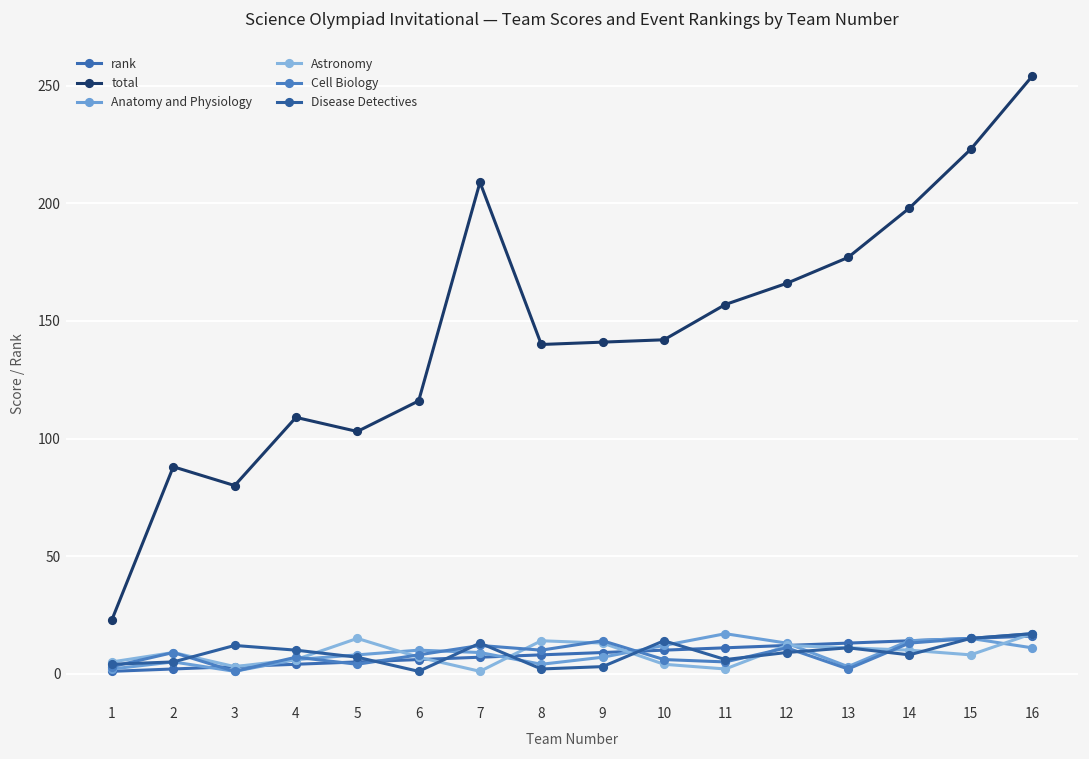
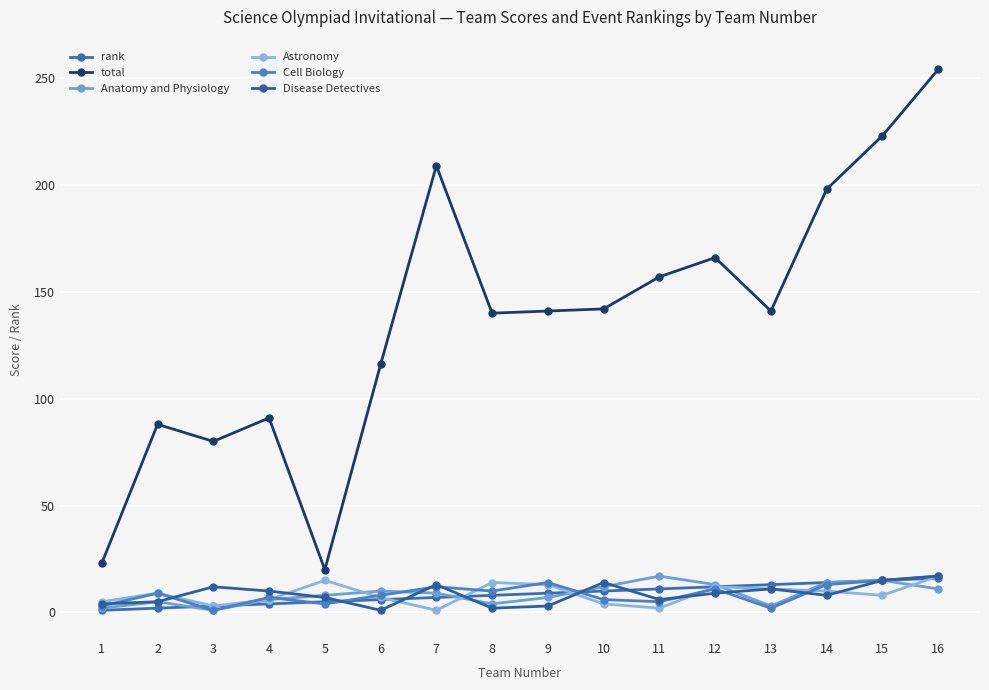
  {
    "total": {
      "1": 23,
      "2": 88,
      "3": 80,
-     "4": 109,
-     "5": 103,
+     "4": 91,
+     "5": 20,
      "6": 116,
      "7": 209,
      "8": 140,
      "9": 141,
      "10": 142,
      "11": 157,
      "12": 166,
-     "13": 177,
+     "13": 141,
      "14": 198,
      "15": 223,
      "16": 254
    }
  }
